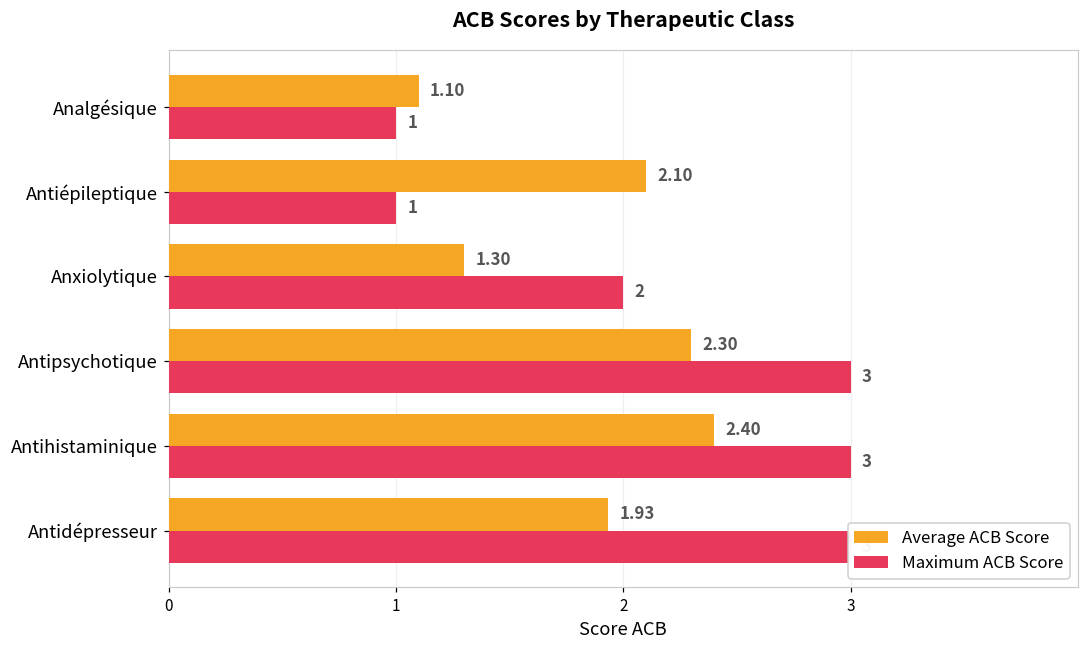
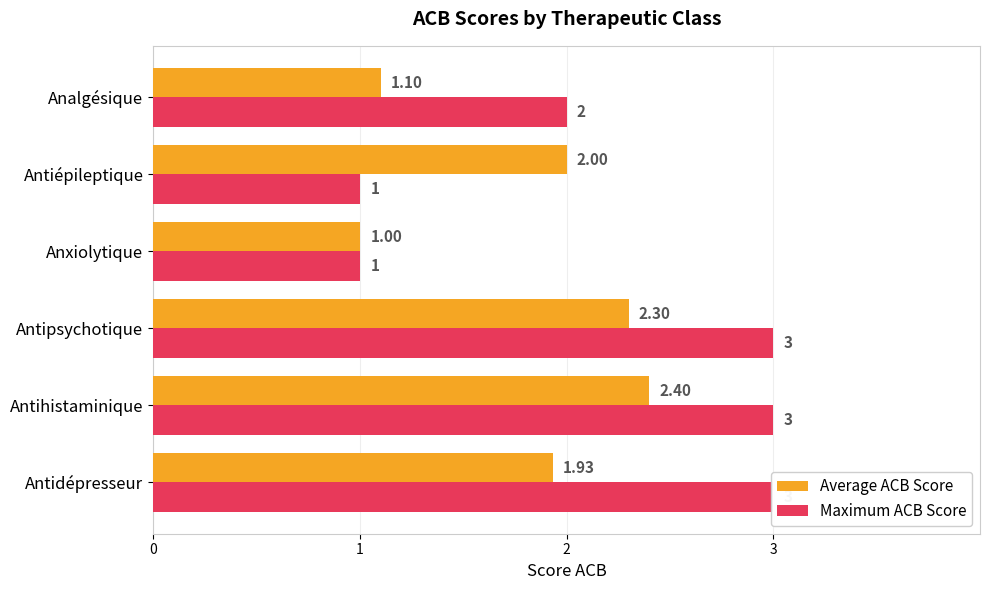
  {
    "Average ACB Score": {
      "Analgésique": 1.10,
-     "Antiépileptique": 2.10,
-     "Anxiolytique": 1.30,
+     "Antiépileptique": 2.00,
+     "Anxiolytique": 1.00,
      "Antipsychotique": 2.30,
      "Antihistaminique": 2.40,
      "Antidépresseur": 1.93
    },
    "Maximum ACB Score": {
-     "Analgésique": 1,
+     "Analgésique": 2,
      "Antiépileptique": 1,
-     "Anxiolytique": 2,
+     "Anxiolytique": 1,
      "Antipsychotique": 3,
      "Antihistaminique": 3
    }
  }
